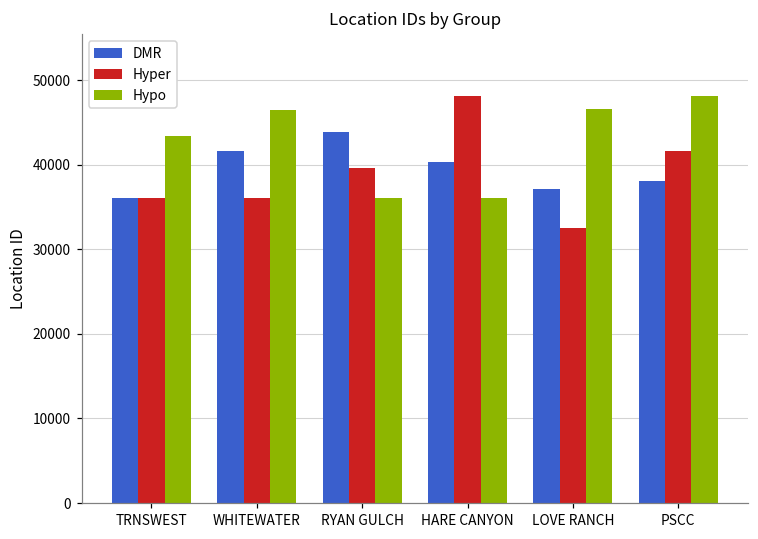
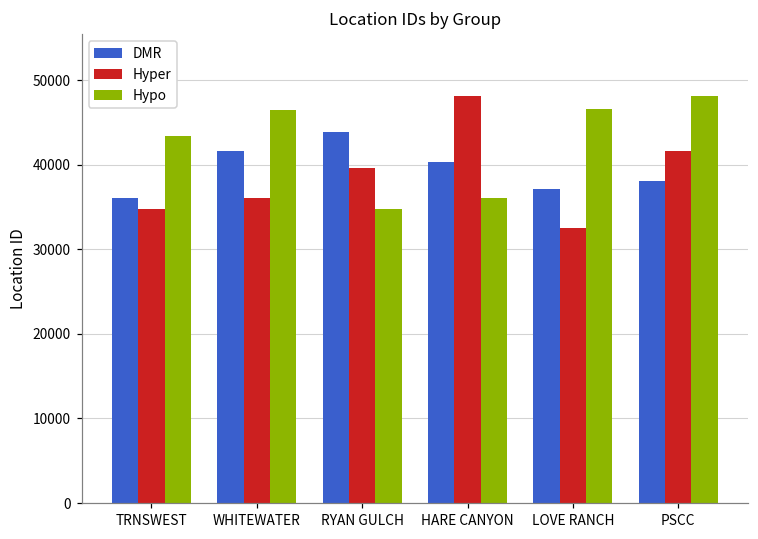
  {
    "DMR": {
      "TRNSWEST": 36000,
      "WHITEWATER": 42000,
      "RYAN GULCH": 44000,
      "HARE CANYON": 40000,
      "LOVE RANCH": 37000,
      "PSCC": 38000
    },
    "Hyper": {
-     "TRNSWEST": 36000,
+     "TRNSWEST": 35000,
      "WHITEWATER": 36000,
      "RYAN GULCH": 40000,
      "HARE CANYON": 48000,
      "LOVE RANCH": 33000,
      "PSCC": 42000
    },
    "Hypo": {
      "TRNSWEST": 43000,
      "WHITEWATER": 46000,
-     "RYAN GULCH": 36000,
+     "RYAN GULCH": 35000,
      "HARE CANYON": 36000,
      "LOVE RANCH": 47000,
      "PSCC": 48000
    }
  }
